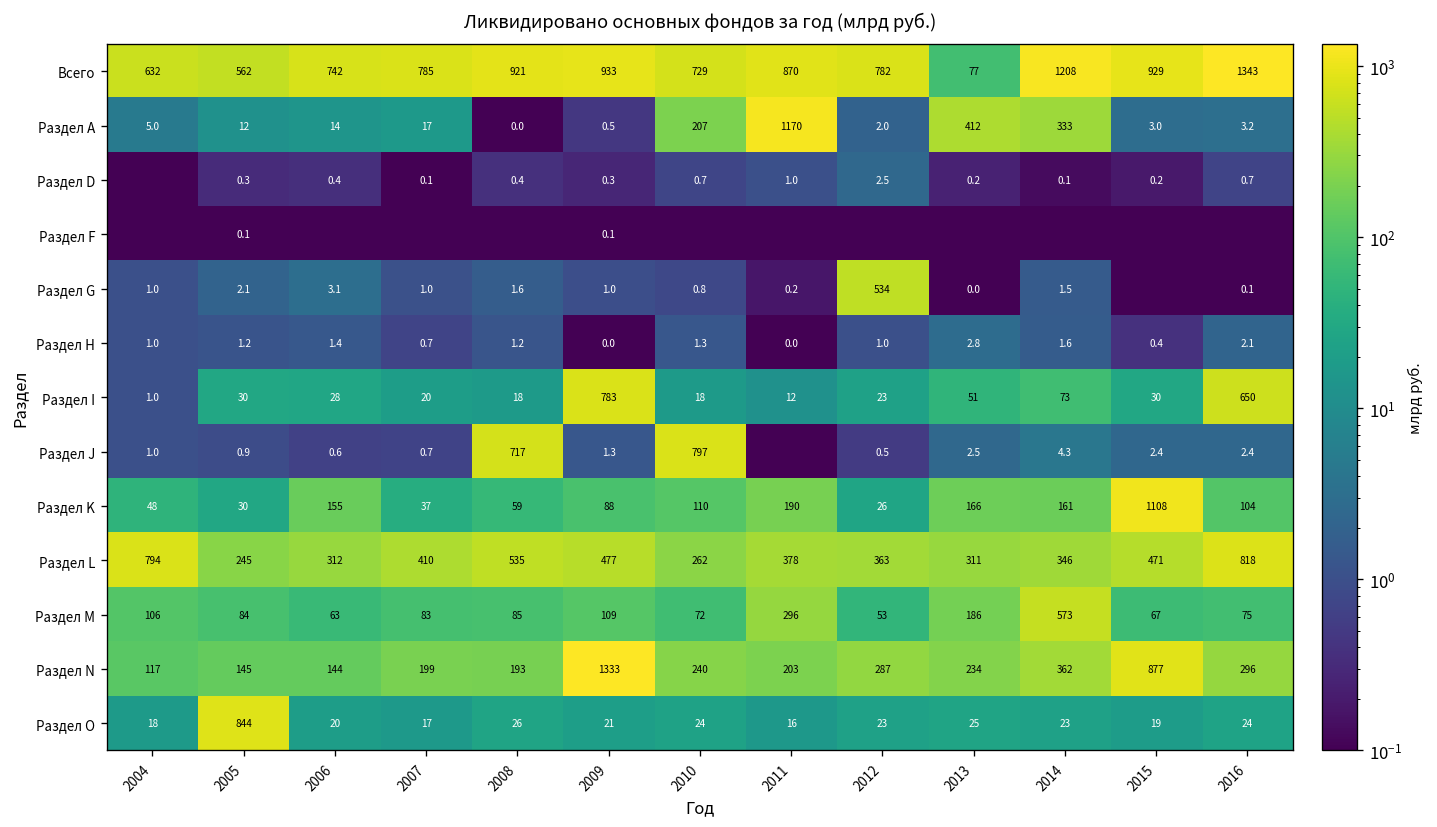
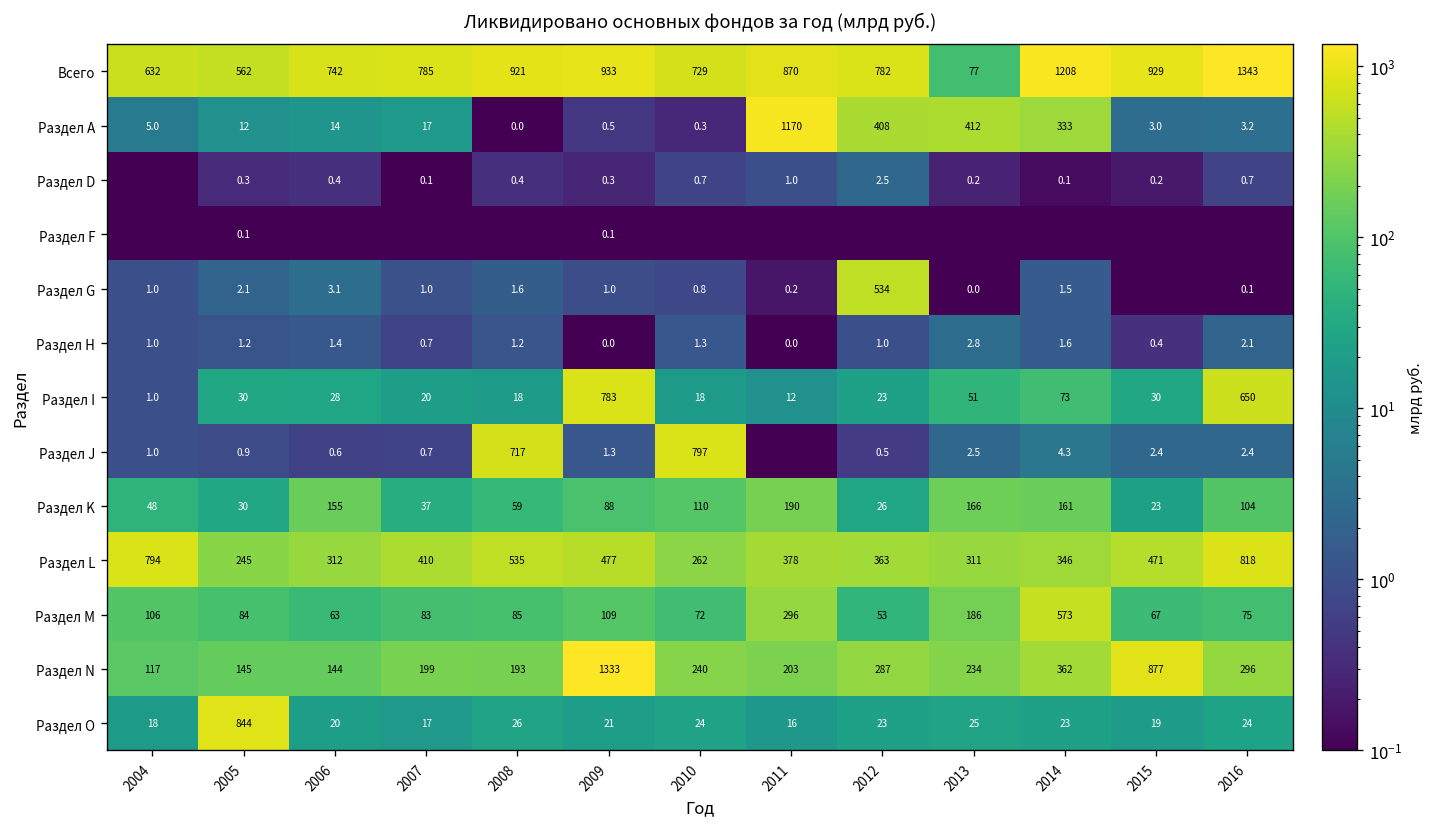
  {
    "Всего": {
      "2004": 632,
      "2005": 562,
      "2006": 742,
      "2007": 785,
      "2008": 921,
      "2009": 933,
      "2010": 729,
      "2011": 870,
      "2012": 782,
      "2013": 77,
      "2014": 1208,
      "2015": 929,
      "2016": 1343
    },
    "Раздел А": {
      "2004": 5.0,
      "2005": 12,
      "2006": 14,
      "2007": 17,
      "2008": 0.0,
      "2009": 0.5,
-     "2010": 207,
+     "2010": 0.3,
      "2011": 1170,
-     "2012": 2.0,
+     "2012": 408,
      "2013": 412,
      "2014": 333,
      "2015": 3.0,
      "2016": 3.2
    },
    "Раздел D": {
      "2005": 0.3,
      "2006": 0.4,
      "2007": 0.1,
      "2008": 0.4,
      "2009": 0.3,
      "2010": 0.7,
      "2011": 1.0,
      "2012": 2.5,
      "2013": 0.2,
      "2014": 0.1,
      "2015": 0.2,
      "2016": 0.7
    },
    "Раздел F": {
      "2005": 0.1,
      "2009": 0.1
    },
    "Раздел G": {
      "2004": 1.0,
      "2005": 2.1,
      "2006": 3.1,
      "2007": 1.0,
      "2008": 1.6,
      "2009": 1.0,
      "2010": 0.8,
      "2011": 0.2,
      "2012": 534,
      "2013": 0.0,
      "2014": 1.5,
      "2016": 0.1
    },
    "Раздел Н": {
      "2004": 1.0,
      "2005": 1.2,
      "2006": 1.4,
      "2007": 0.7,
      "2008": 1.2,
      "2009": 0.0,
      "2010": 1.3,
      "2011": 0.0,
      "2012": 1.0,
      "2013": 2.8,
      "2014": 1.6,
      "2015": 0.4,
      "2016": 2.1
    },
    "Раздел I": {
      "2004": 1.0,
      "2005": 30,
      "2006": 28,
      "2007": 20,
      "2008": 18,
      "2009": 783,
      "2010": 18,
      "2011": 12,
      "2012": 23,
      "2013": 51,
      "2014": 73,
      "2015": 30,
      "2016": 650
    },
    "Раздел J": {
      "2004": 1.0,
      "2005": 0.9,
      "2006": 0.6,
      "2007": 0.7,
      "2008": 717,
      "2009": 1.3,
      "2010": 797,
      "2012": 0.5,
      "2013": 2.5,
      "2014": 4.3,
      "2015": 2.4,
      "2016": 2.4
    },
    "Раздел K": {
      "2004": 48,
      "2005": 30,
      "2006": 155,
      "2007": 37,
      "2008": 59,
      "2009": 88,
      "2010": 110,
      "2011": 190,
      "2012": 26,
      "2013": 166,
      "2014": 161,
-     "2015": 1108,
+     "2015": 23,
      "2016": 104
    },
    "Раздел L": {
      "2004": 794,
      "2005": 245,
      "2006": 312,
      "2007": 410,
      "2008": 535,
      "2009": 477,
      "2010": 262,
      "2011": 378,
      "2012": 363,
      "2013": 311,
      "2014": 346,
      "2015": 471,
      "2016": 818
    },
    "Раздел M": {
      "2004": 106,
      "2005": 84,
      "2006": 63,
      "2007": 83,
      "2008": 85,
      "2009": 109,
      "2010": 72,
      "2011": 296,
      "2012": 53,
      "2013": 186,
      "2014": 573,
      "2015": 67,
      "2016": 75
    },
    "Раздел N": {
      "2004": 117,
      "2005": 145,
      "2006": 144,
      "2007": 199,
      "2008": 193,
      "2009": 1333,
      "2010": 240,
      "2011": 203,
      "2012": 287,
      "2013": 234,
      "2014": 362,
      "2015": 877,
      "2016": 296
    },
    "Раздел O": {
      "2004": 18,
      "2005": 844,
      "2006": 20,
      "2007": 17,
      "2008": 26,
      "2009": 21,
      "2010": 24,
      "2011": 16,
      "2012": 23,
      "2013": 25,
      "2014": 23,
      "2015": 19,
      "2016": 24
    }
  }
